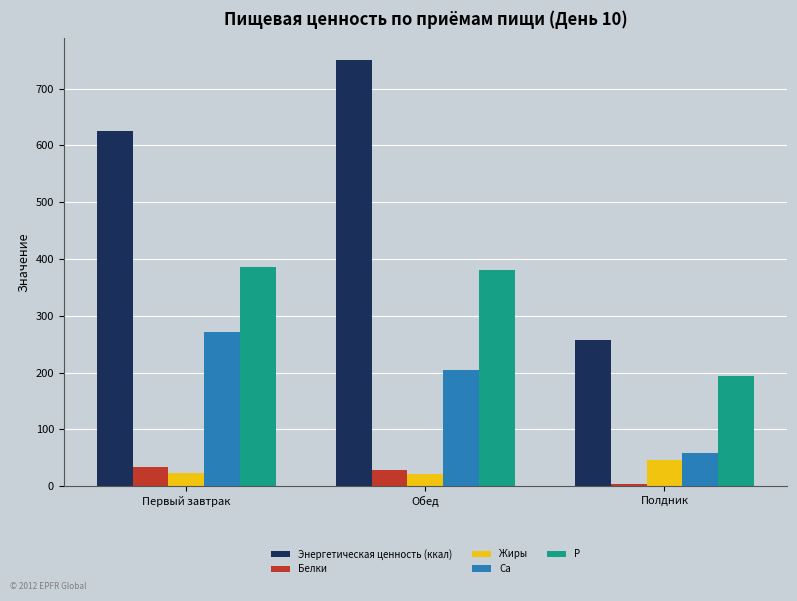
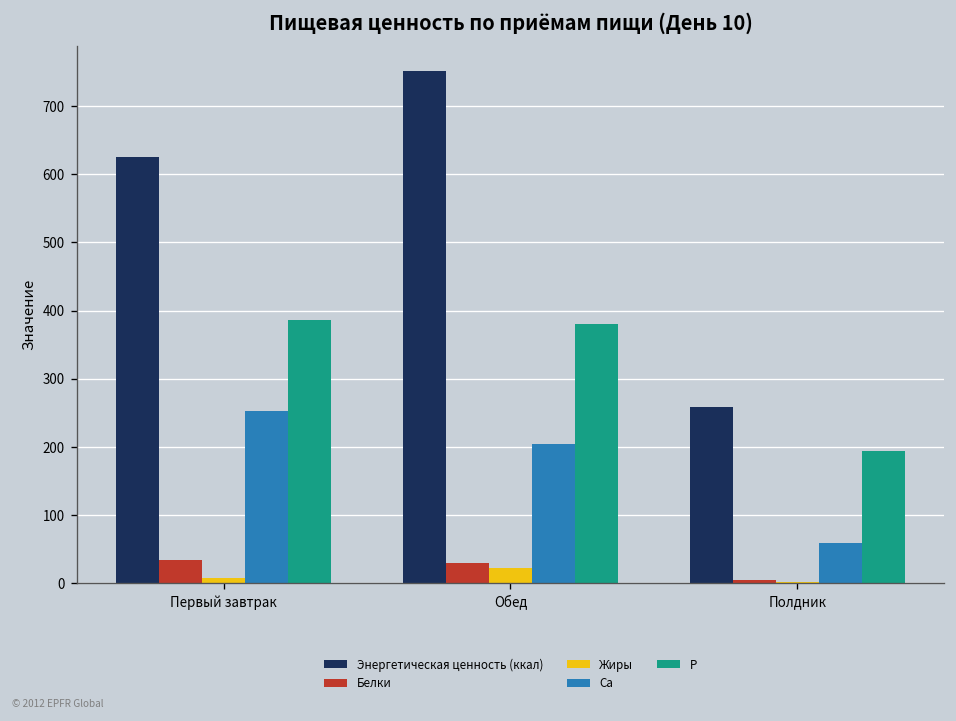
  {
    "Энергетическая ценность (ккал)": {
      "Первый завтрак": 630,
      "Обед": 750,
      "Полдник": 260
    },
    "Белки": {
      "Первый завтрак": 30,
      "Обед": 30,
      "Полдник": 0
    },
    "Жиры": {
-     "Первый завтрак": 20,
+     "Первый завтрак": 10,
      "Обед": 20,
-     "Полдник": 50
+     "Полдник": 0
    },
    "Ca": {
-     "Первый завтрак": 270,
+     "Первый завтрак": 250,
      "Обед": 200,
      "Полдник": 60
    },
    "P": {
      "Первый завтрак": 390,
      "Обед": 380,
      "Полдник": 190
    }
  }
